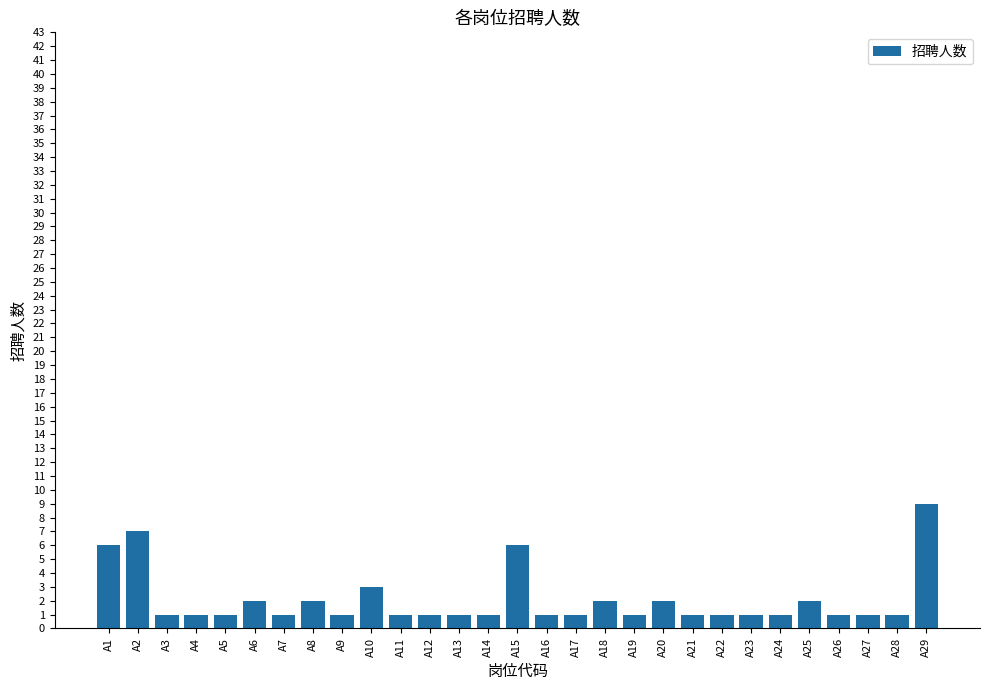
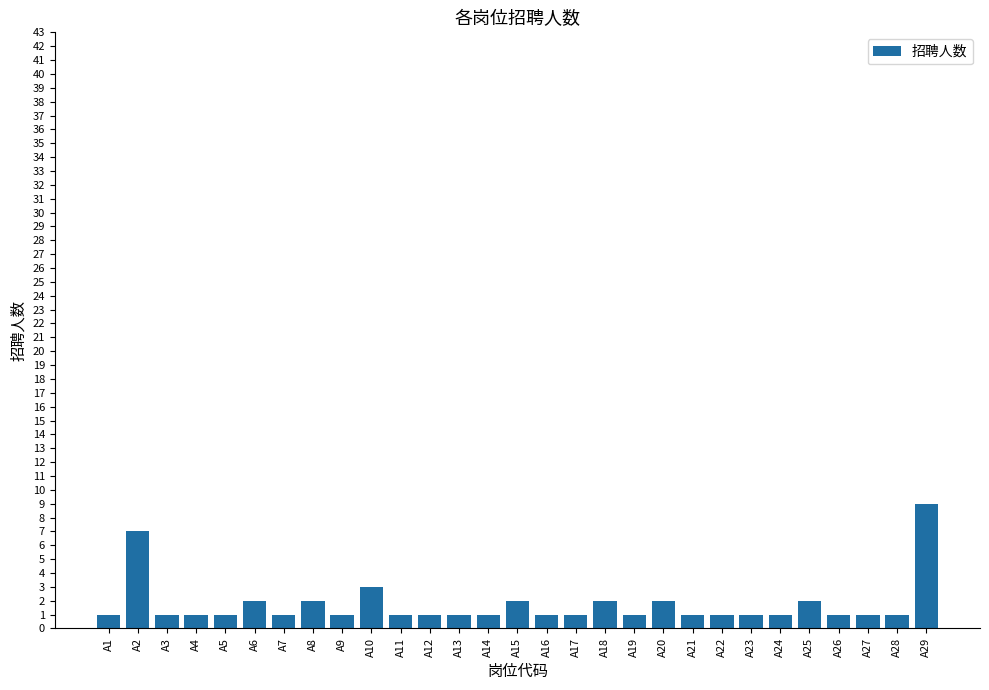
  {
-   "A1": 6,
+   "A1": 1,
    "A2": 7,
    "A3": 1,
    "A4": 1,
    "A5": 1,
    "A6": 2,
    "A7": 1,
    "A8": 2,
    "A9": 1,
    "A10": 3,
    "A11": 1,
    "A12": 1,
    "A13": 1,
    "A14": 1,
-   "A15": 6,
+   "A15": 2,
    "A16": 1,
    "A17": 1,
    "A18": 2,
    "A19": 1,
    "A20": 2,
    "A21": 1,
    "A22": 1,
    "A23": 1,
    "A24": 1,
    "A25": 2,
    "A26": 1,
    "A27": 1,
    "A28": 1,
    "A29": 9
  }
